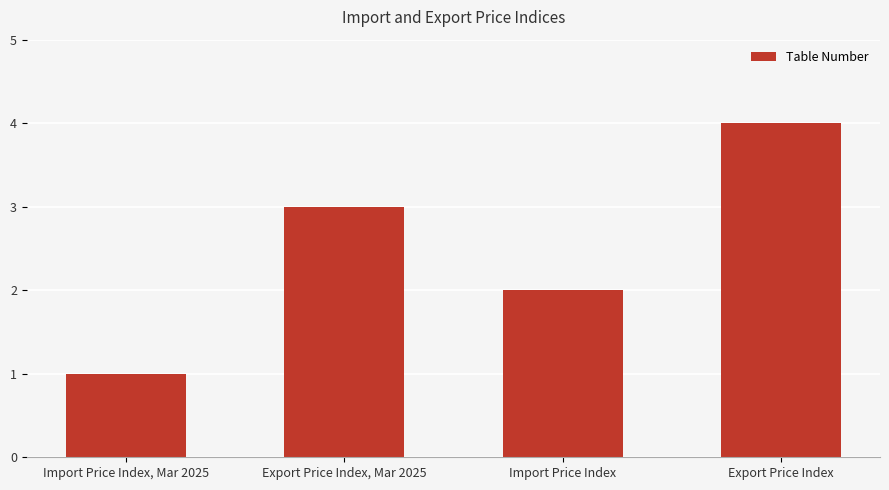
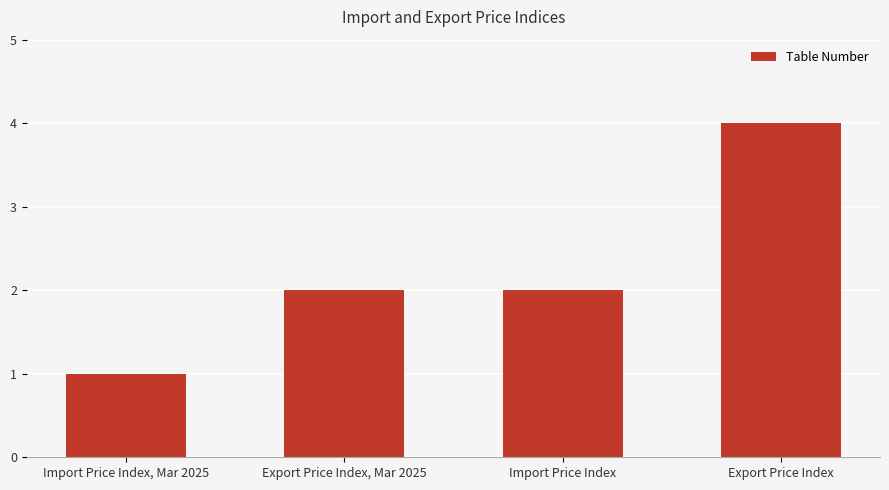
  {
    "Import Price Index, Mar 2025": 1,
-   "Export Price Index, Mar 2025": 3,
+   "Export Price Index, Mar 2025": 2,
    "Import Price Index": 2,
    "Export Price Index": 4
  }
